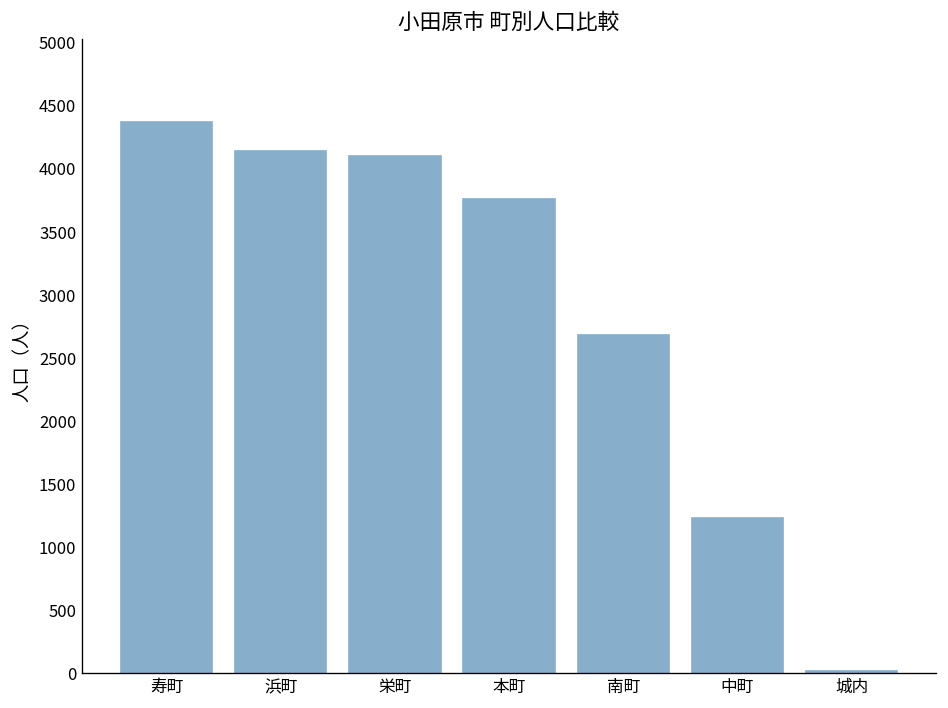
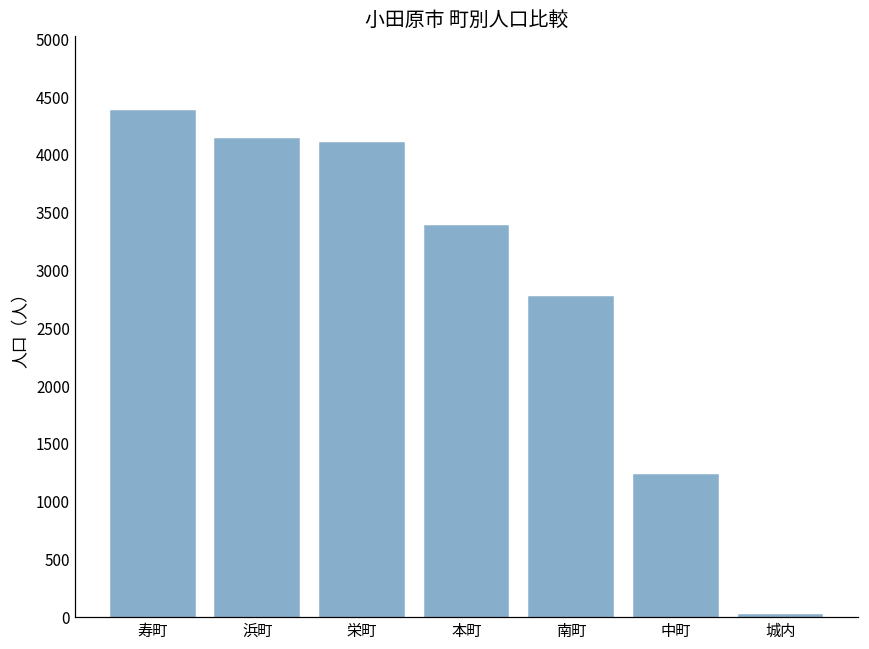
  {
    "寿町": 4380,
    "浜町": 4140,
    "栄町": 4100,
-   "本町": 3760,
-   "南町": 2690,
+   "本町": 3390,
+   "南町": 2770,
    "中町": 1240
  }
